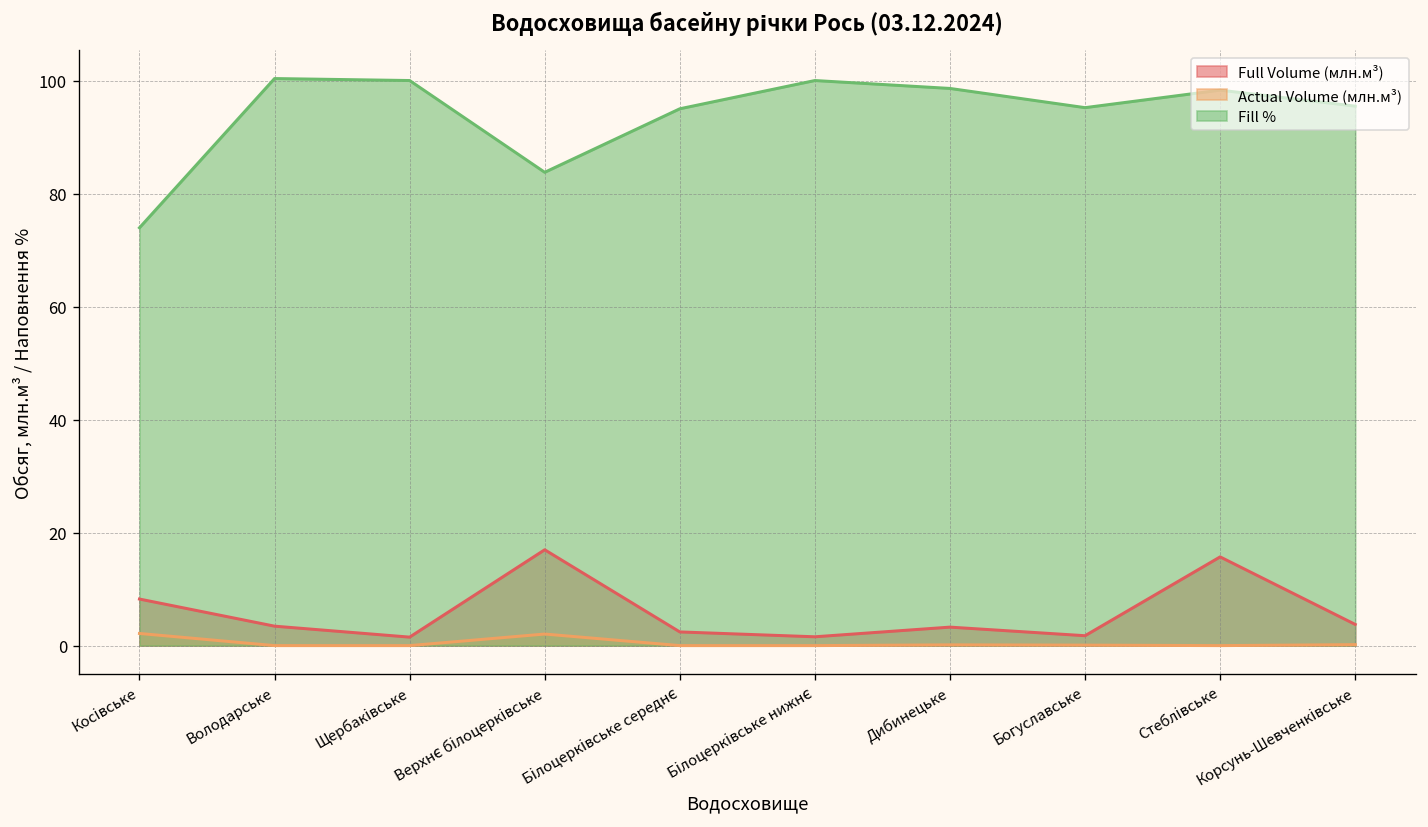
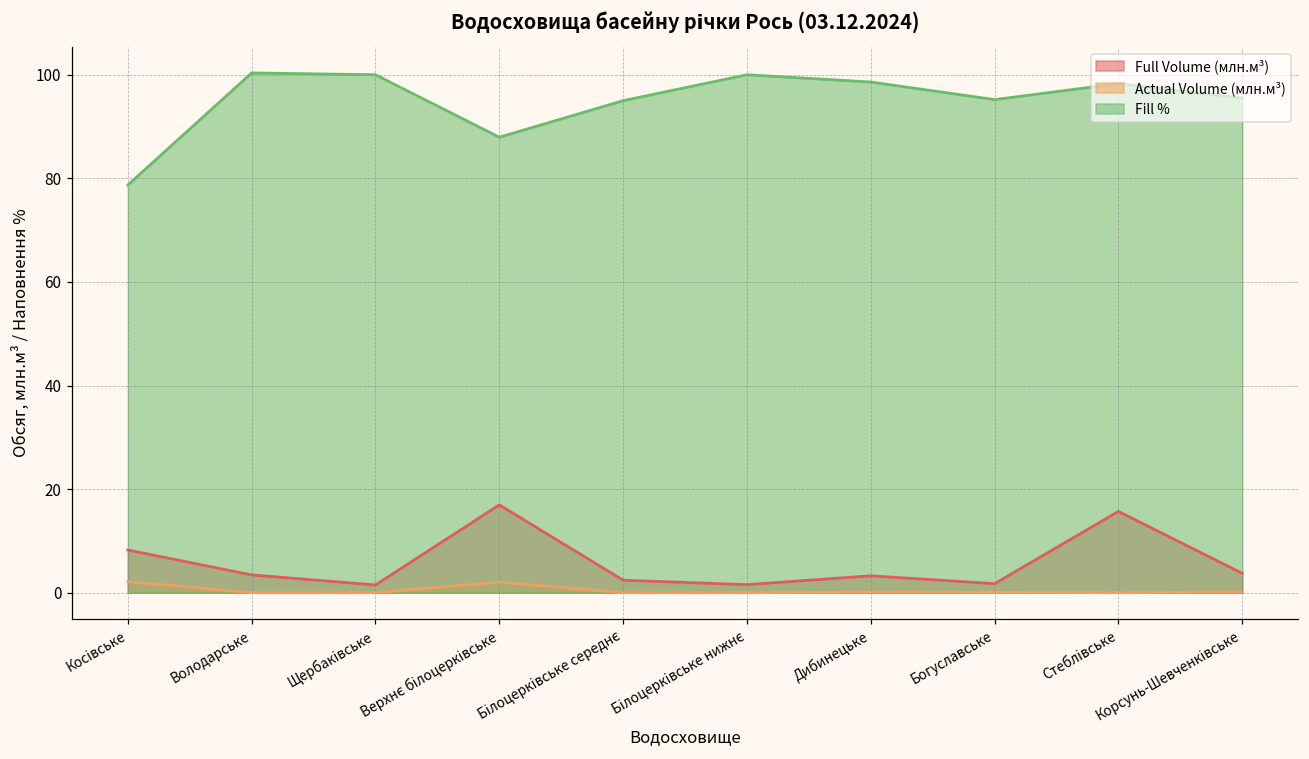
  {
    "Fill %": {
-     "Косівське": 74,
+     "Косівське": 79,
      "Володарське": 100,
      "Щербаківське": 100,
-     "Верхнє білоцерківське": 84,
+     "Верхнє білоцерківське": 88,
      "Білоцерківське середнє": 95,
      "Білоцерківське нижнє": 100,
      "Дибинецьке": 99,
      "Богуславське": 95
    }
  }
